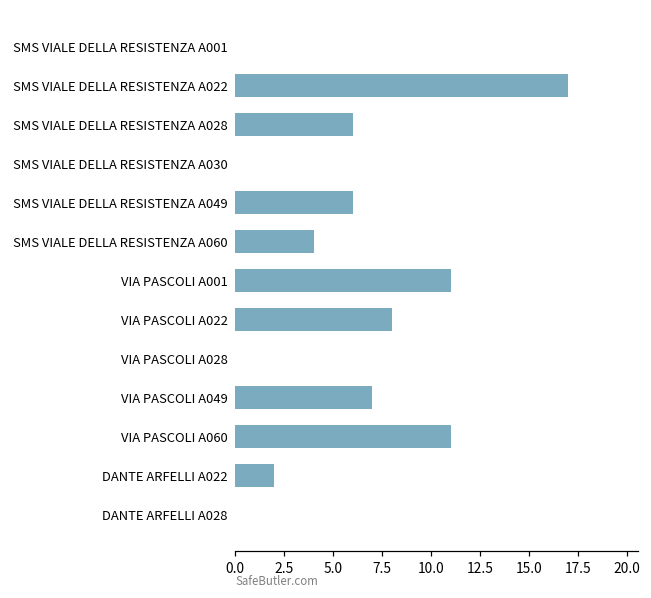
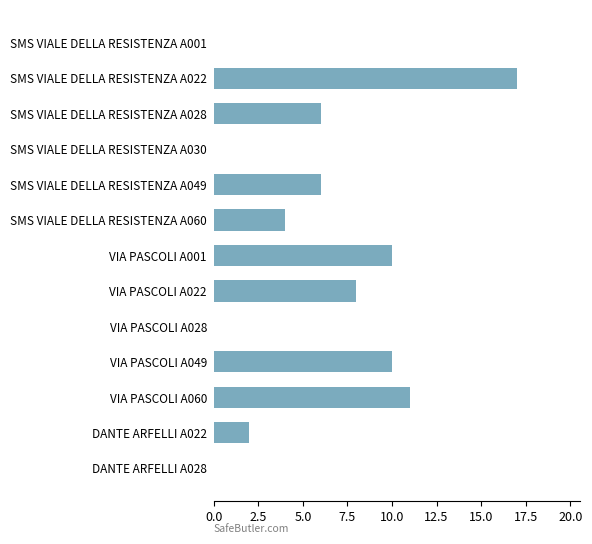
  {
    "SMS VIALE DELLA RESISTENZA A001": 0,
    "SMS VIALE DELLA RESISTENZA A022": 17,
    "SMS VIALE DELLA RESISTENZA A028": 6,
    "SMS VIALE DELLA RESISTENZA A030": 0,
    "SMS VIALE DELLA RESISTENZA A049": 6,
    "SMS VIALE DELLA RESISTENZA A060": 4,
-   "VIA PASCOLI A001": 11,
+   "VIA PASCOLI A001": 10,
    "VIA PASCOLI A022": 8,
    "VIA PASCOLI A028": 0,
-   "VIA PASCOLI A049": 7,
+   "VIA PASCOLI A049": 10,
    "VIA PASCOLI A060": 11,
    "DANTE ARFELLI A022": 2,
    "DANTE ARFELLI A028": 0
  }
